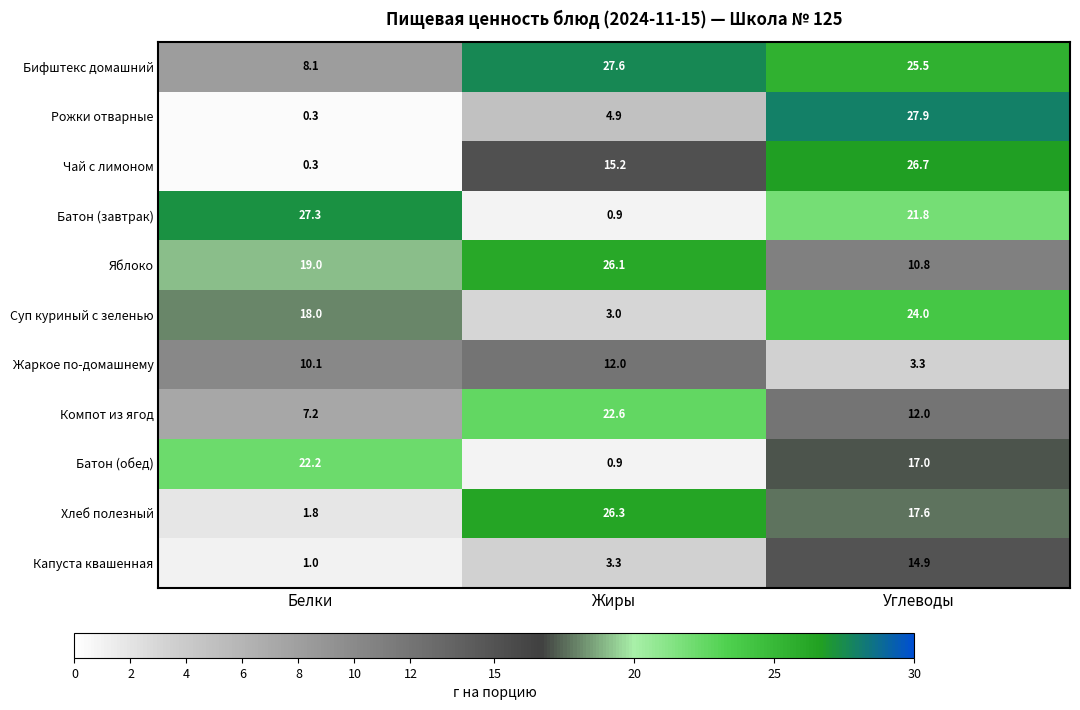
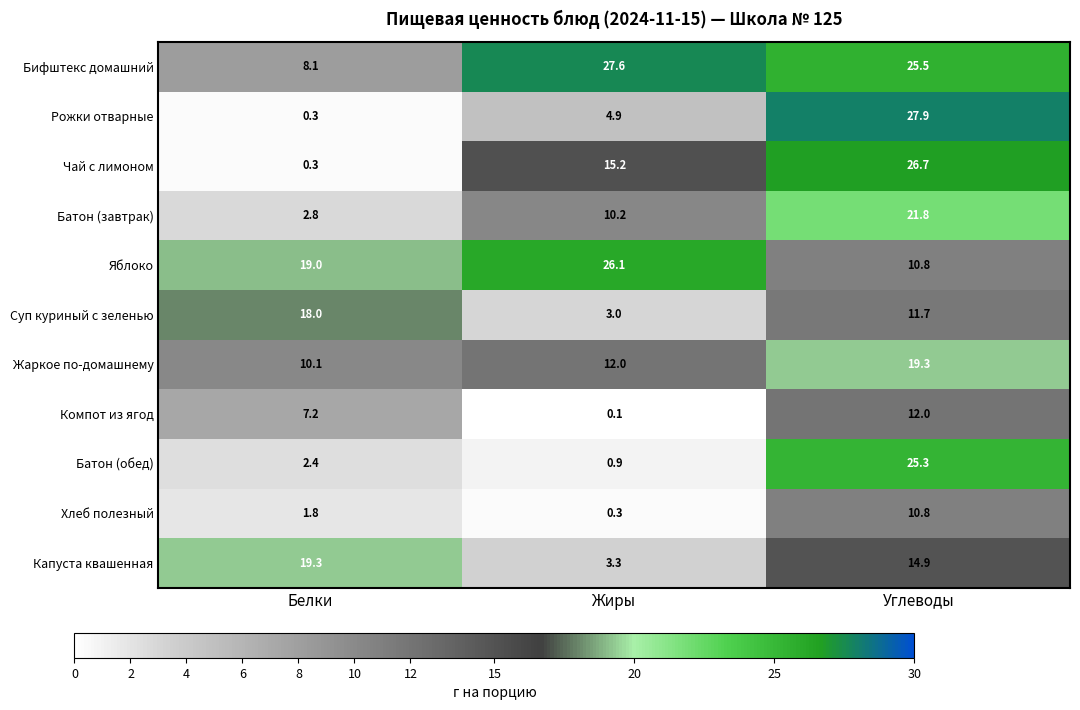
  {
    "Бифштекс домашний": {
      "Белки": 8.1,
      "Жиры": 27.6,
      "Углеводы": 25.5
    },
    "Рожки отварные": {
      "Белки": 0.3,
      "Жиры": 4.9,
      "Углеводы": 27.9
    },
    "Чай с лимоном": {
      "Белки": 0.3,
      "Жиры": 15.2,
      "Углеводы": 26.7
    },
    "Батон (завтрак)": {
-     "Белки": 27.3,
-     "Жиры": 0.9,
+     "Белки": 2.8,
+     "Жиры": 10.2,
      "Углеводы": 21.8
    },
    "Яблоко": {
      "Белки": 19.0,
      "Жиры": 26.1,
      "Углеводы": 10.8
    },
    "Суп куриный с зеленью": {
      "Белки": 18.0,
      "Жиры": 3.0,
-     "Углеводы": 24.0
+     "Углеводы": 11.7
    },
    "Жаркое по-домашнему": {
      "Белки": 10.1,
      "Жиры": 12.0,
-     "Углеводы": 3.3
+     "Углеводы": 19.3
    },
    "Компот из ягод": {
      "Белки": 7.2,
-     "Жиры": 22.6,
+     "Жиры": 0.1,
      "Углеводы": 12.0
    },
    "Батон (обед)": {
-     "Белки": 22.2,
+     "Белки": 2.4,
      "Жиры": 0.9,
-     "Углеводы": 17.0
+     "Углеводы": 25.3
    },
    "Хлеб полезный": {
      "Белки": 1.8,
-     "Жиры": 26.3,
-     "Углеводы": 17.6
+     "Жиры": 0.3,
+     "Углеводы": 10.8
    },
    "Капуста квашенная": {
-     "Белки": 1.0,
+     "Белки": 19.3,
      "Жиры": 3.3,
      "Углеводы": 14.9
    }
  }
